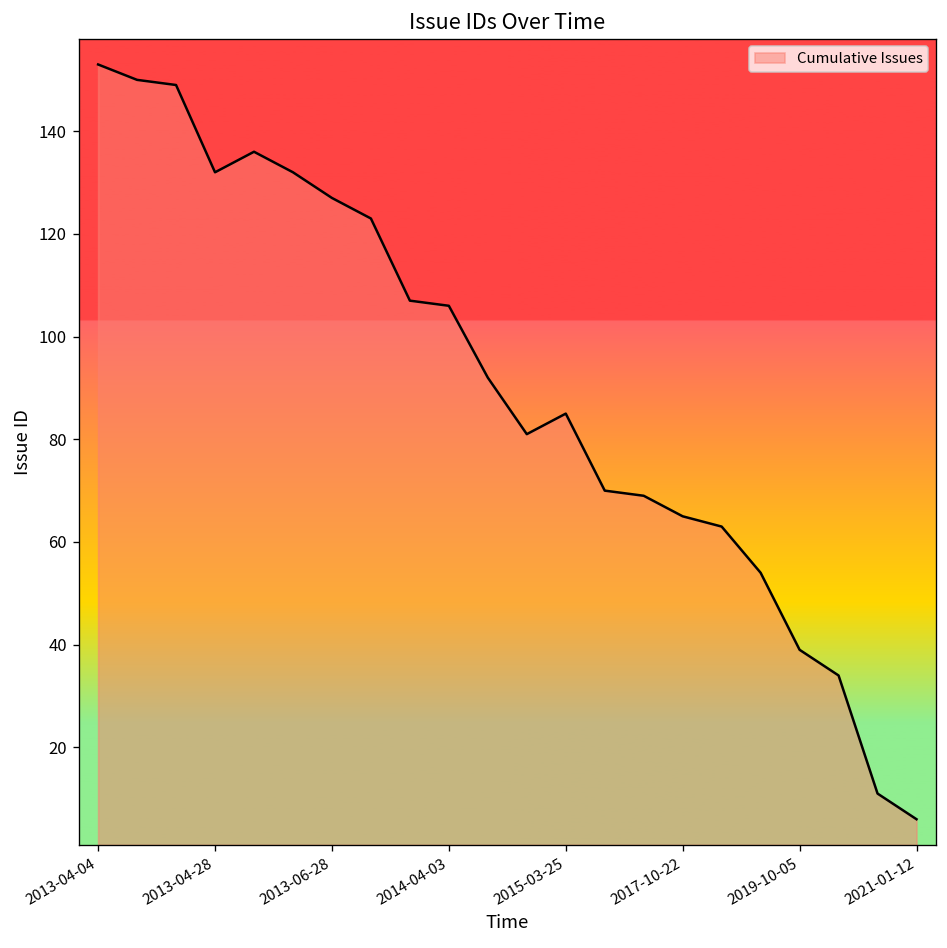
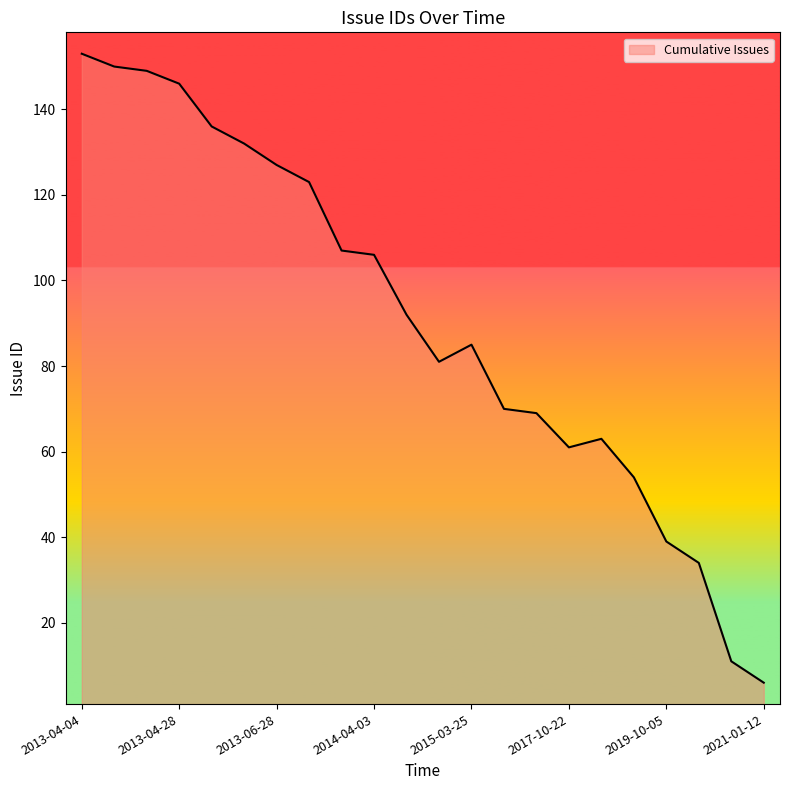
  {
    "2013-04-04": 153,
-   "2013-04-28": 132,
+   "2013-04-28": 146,
    "2014-04-03": 106,
    "2015-03-25": 85,
-   "2017-10-22": 65,
+   "2017-10-22": 61,
    "2019-10-05": 39,
    "2021-01-12": 6
  }
